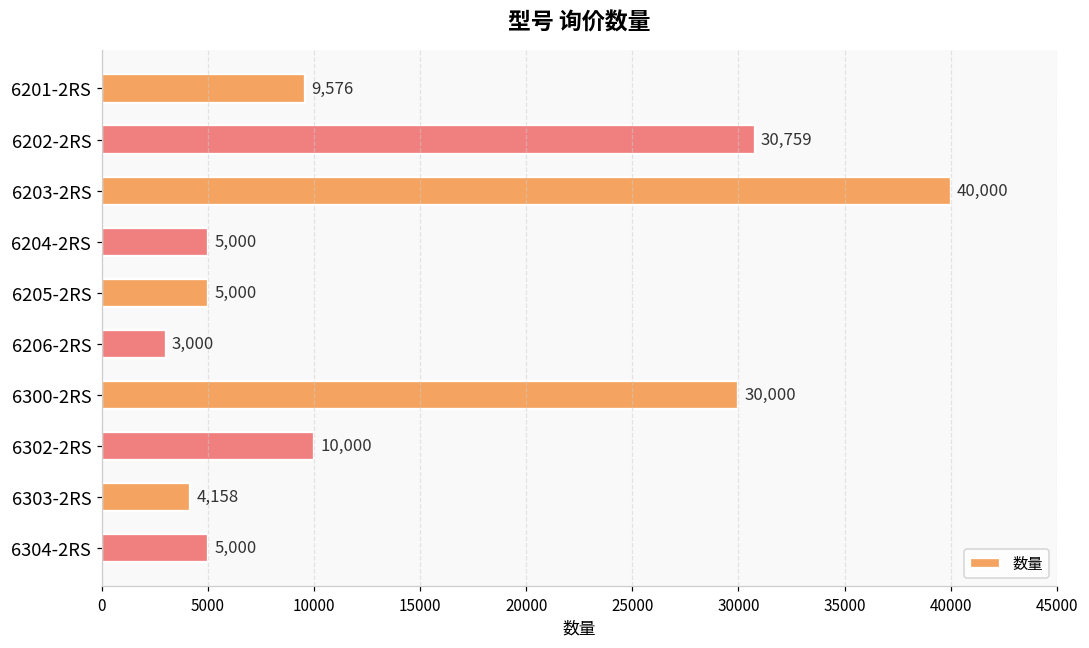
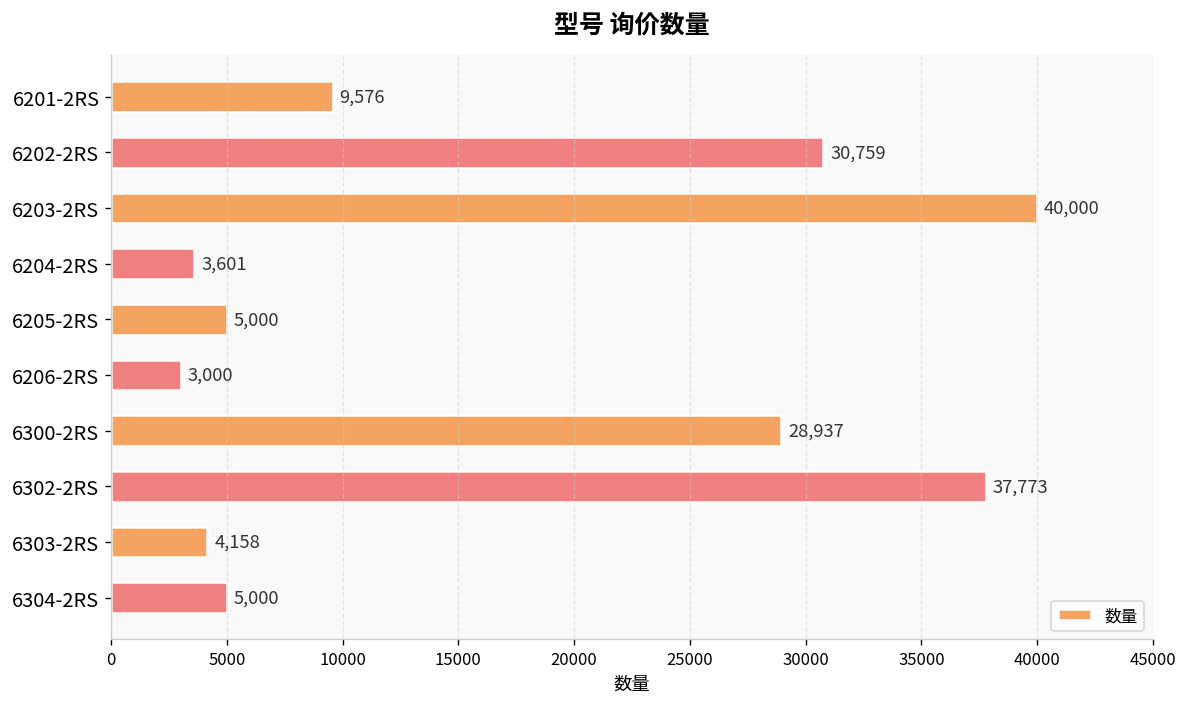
  {
    "6201-2RS": "9,576",
    "6202-2RS": "30,759",
    "6203-2RS": "40,000",
-   "6204-2RS": "5,000",
+   "6204-2RS": "3,601",
    "6205-2RS": "5,000",
    "6206-2RS": "3,000",
-   "6300-2RS": "30,000",
-   "6302-2RS": "10,000",
+   "6300-2RS": "28,937",
+   "6302-2RS": "37,773",
    "6303-2RS": "4,158",
    "6304-2RS": "5,000"
  }
